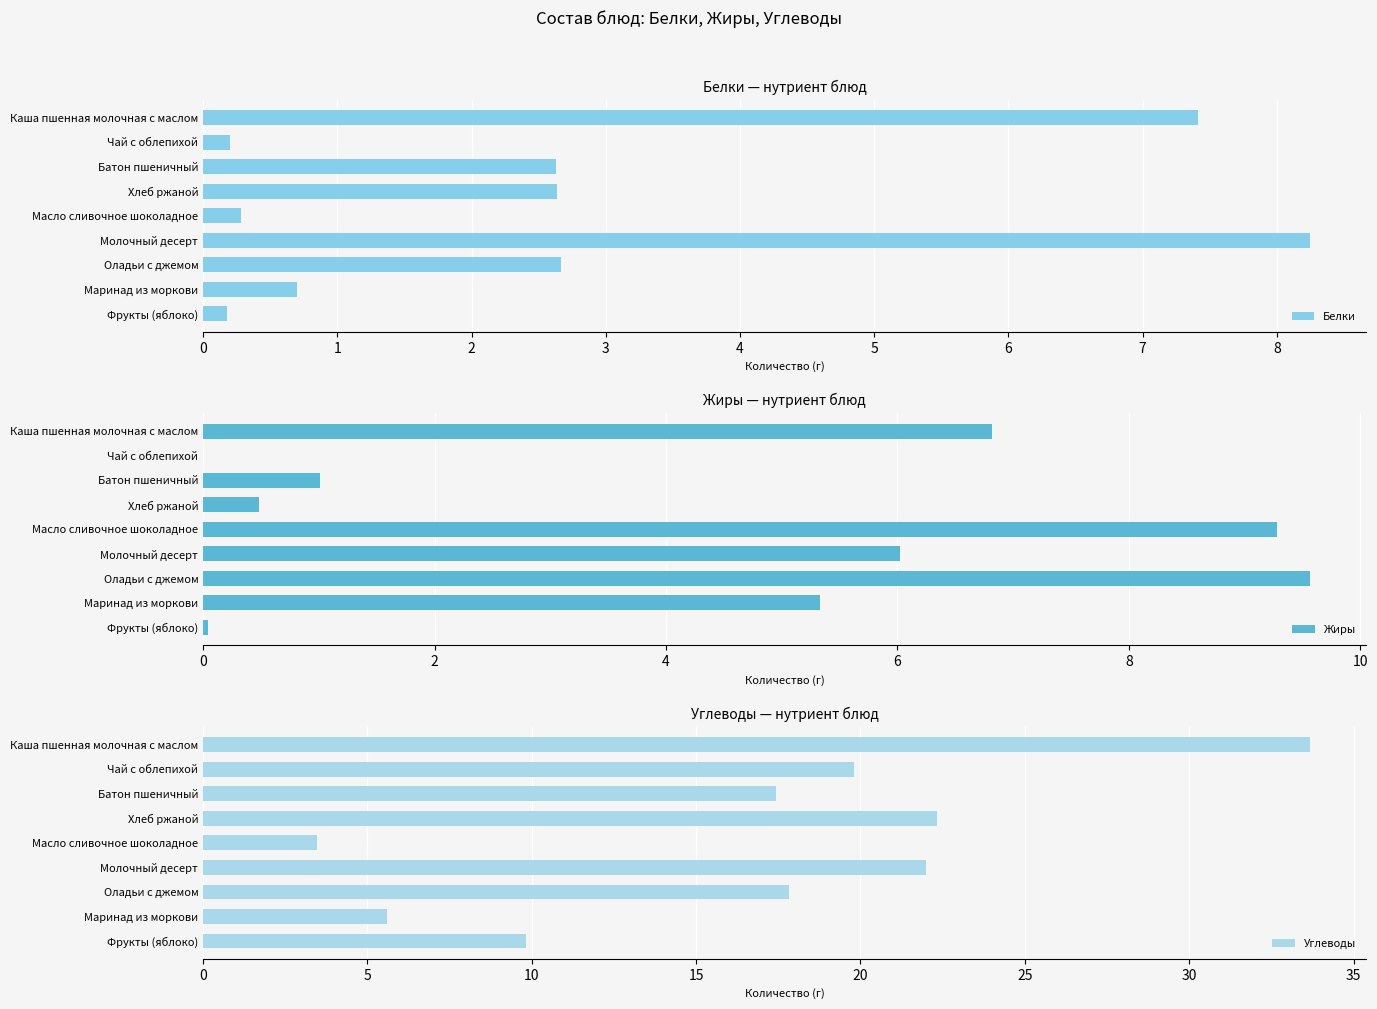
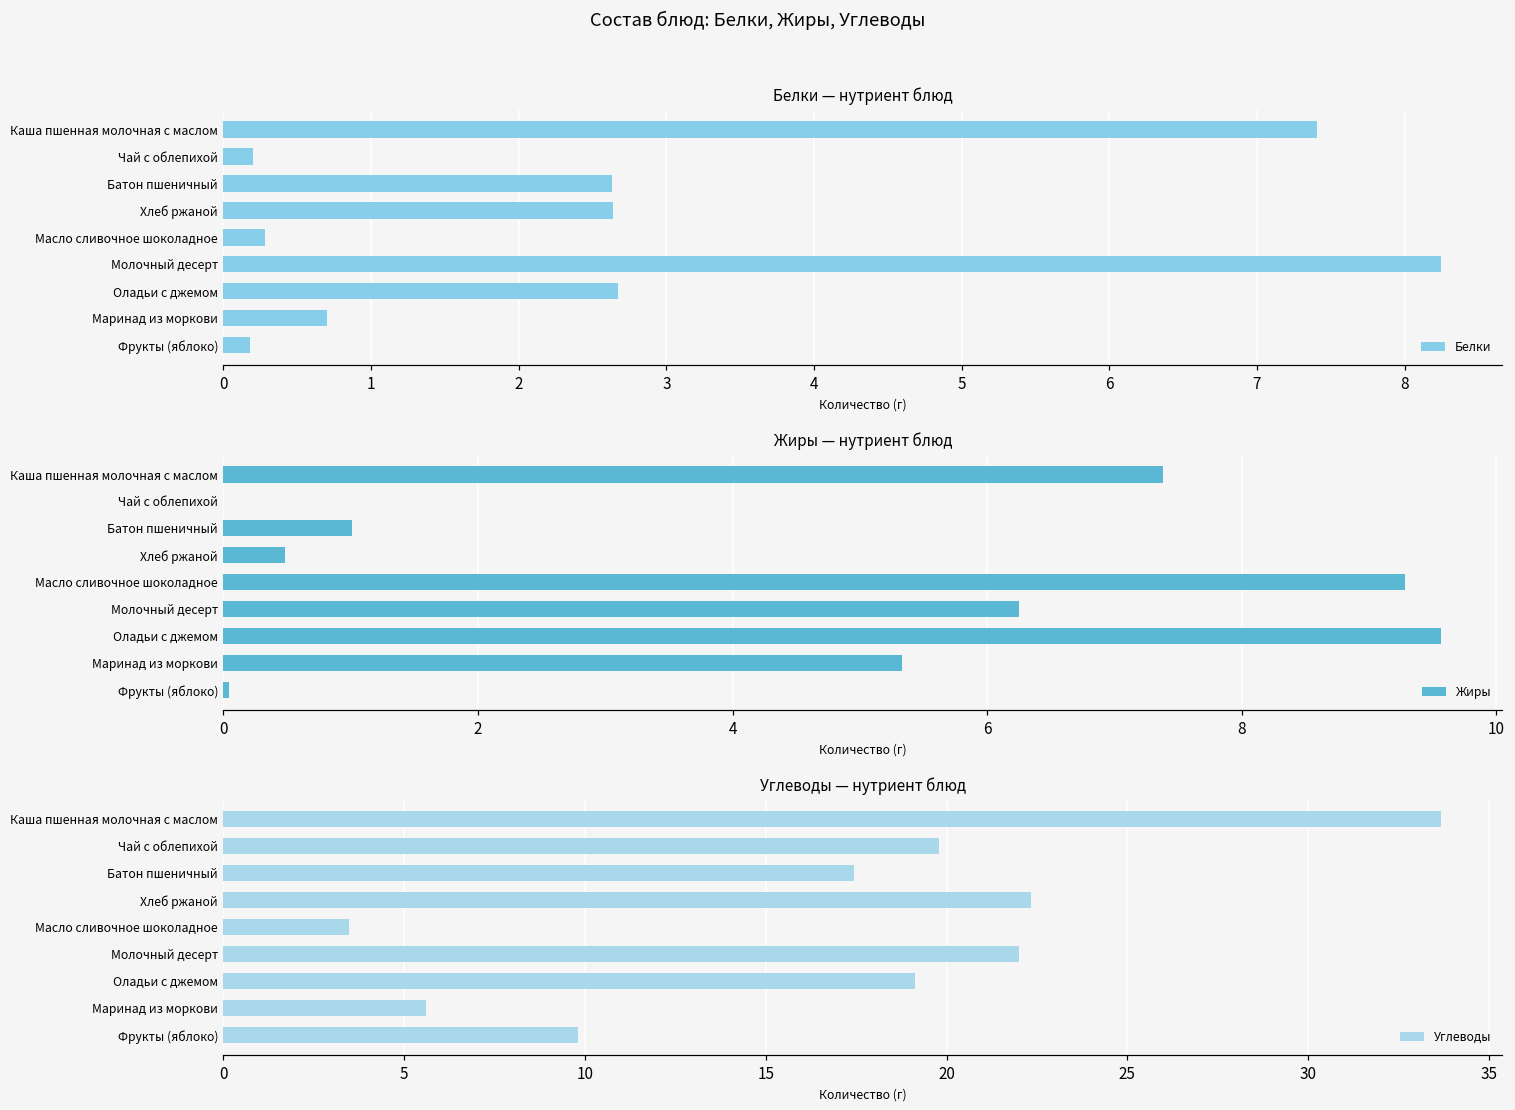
  {
    "Белки — нутриент блюд": {
      "Каша пшенная молочная с маслом": 7.41,
      "Чай с облепихой": 0.20,
      "Батон пшеничный": 2.63,
      "Хлеб ржаной": 2.64,
      "Масло сливочное шоколадное": 0.28,
      "Молочный десерт": 8.25,
      "Оладьи с джемом": 2.67,
      "Маринад из моркови": 0.70,
      "Фрукты (яблоко)": 0.18
    },
    "Жиры — нутриент блюд": {
-     "Каша пшенная молочная с маслом": 6.82,
+     "Каша пшенная молочная с маслом": 7.38,
      "Чай с облепихой": 0.00,
      "Батон пшеничный": 1.01,
      "Хлеб ржаной": 0.48,
      "Масло сливочное шоколадное": 9.28,
-     "Молочный десерт": 6.02,
+     "Молочный десерт": 6.25,
      "Оладьи с джемом": 9.57,
      "Маринад из моркови": 5.33,
      "Фрукты (яблоко)": 0.04
    },
    "Углеводы — нутриент блюд": {
      "Каша пшенная молочная с маслом": 33.7,
      "Чай с облепихой": 19.8,
      "Батон пшеничный": 17.4,
      "Хлеб ржаной": 22.3,
      "Масло сливочное шоколадное": 3.5,
      "Молочный десерт": 22.0,
-     "Оладьи с джемом": 17.8,
+     "Оладьи с джемом": 19.1,
      "Маринад из моркови": 5.6,
      "Фрукты (яблоко)": 9.8
    }
  }
